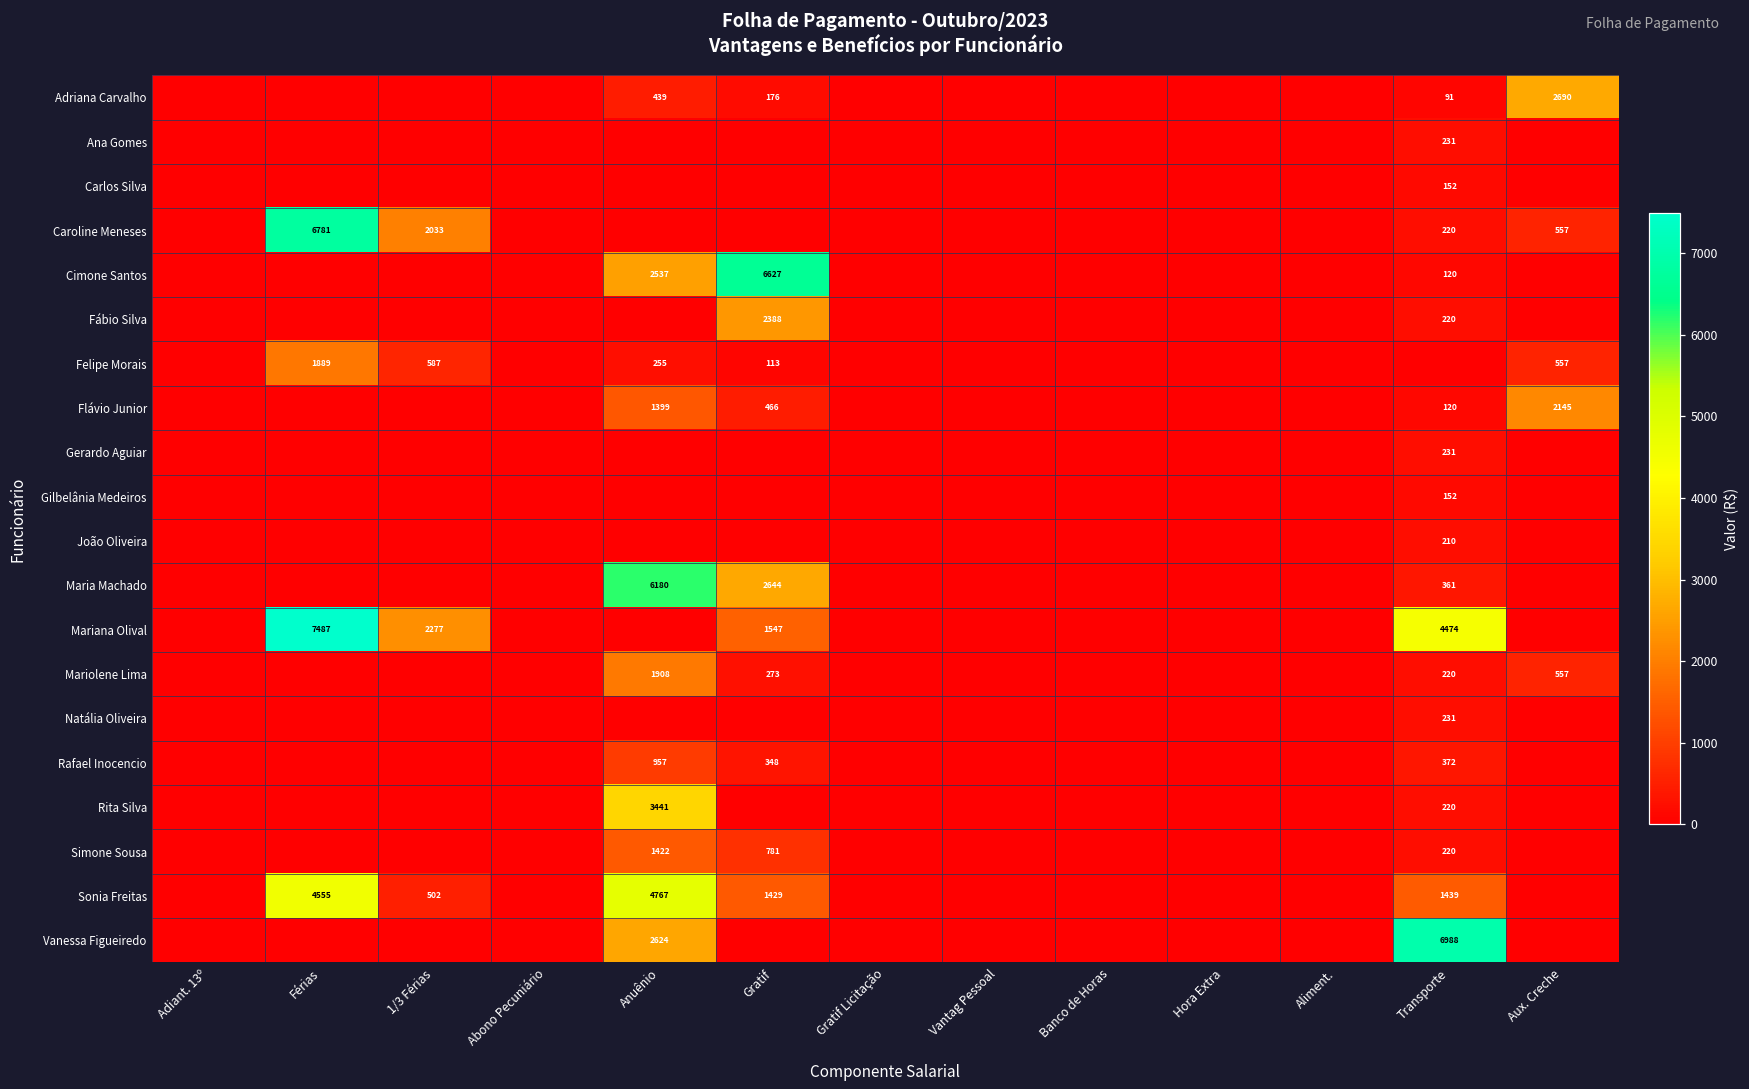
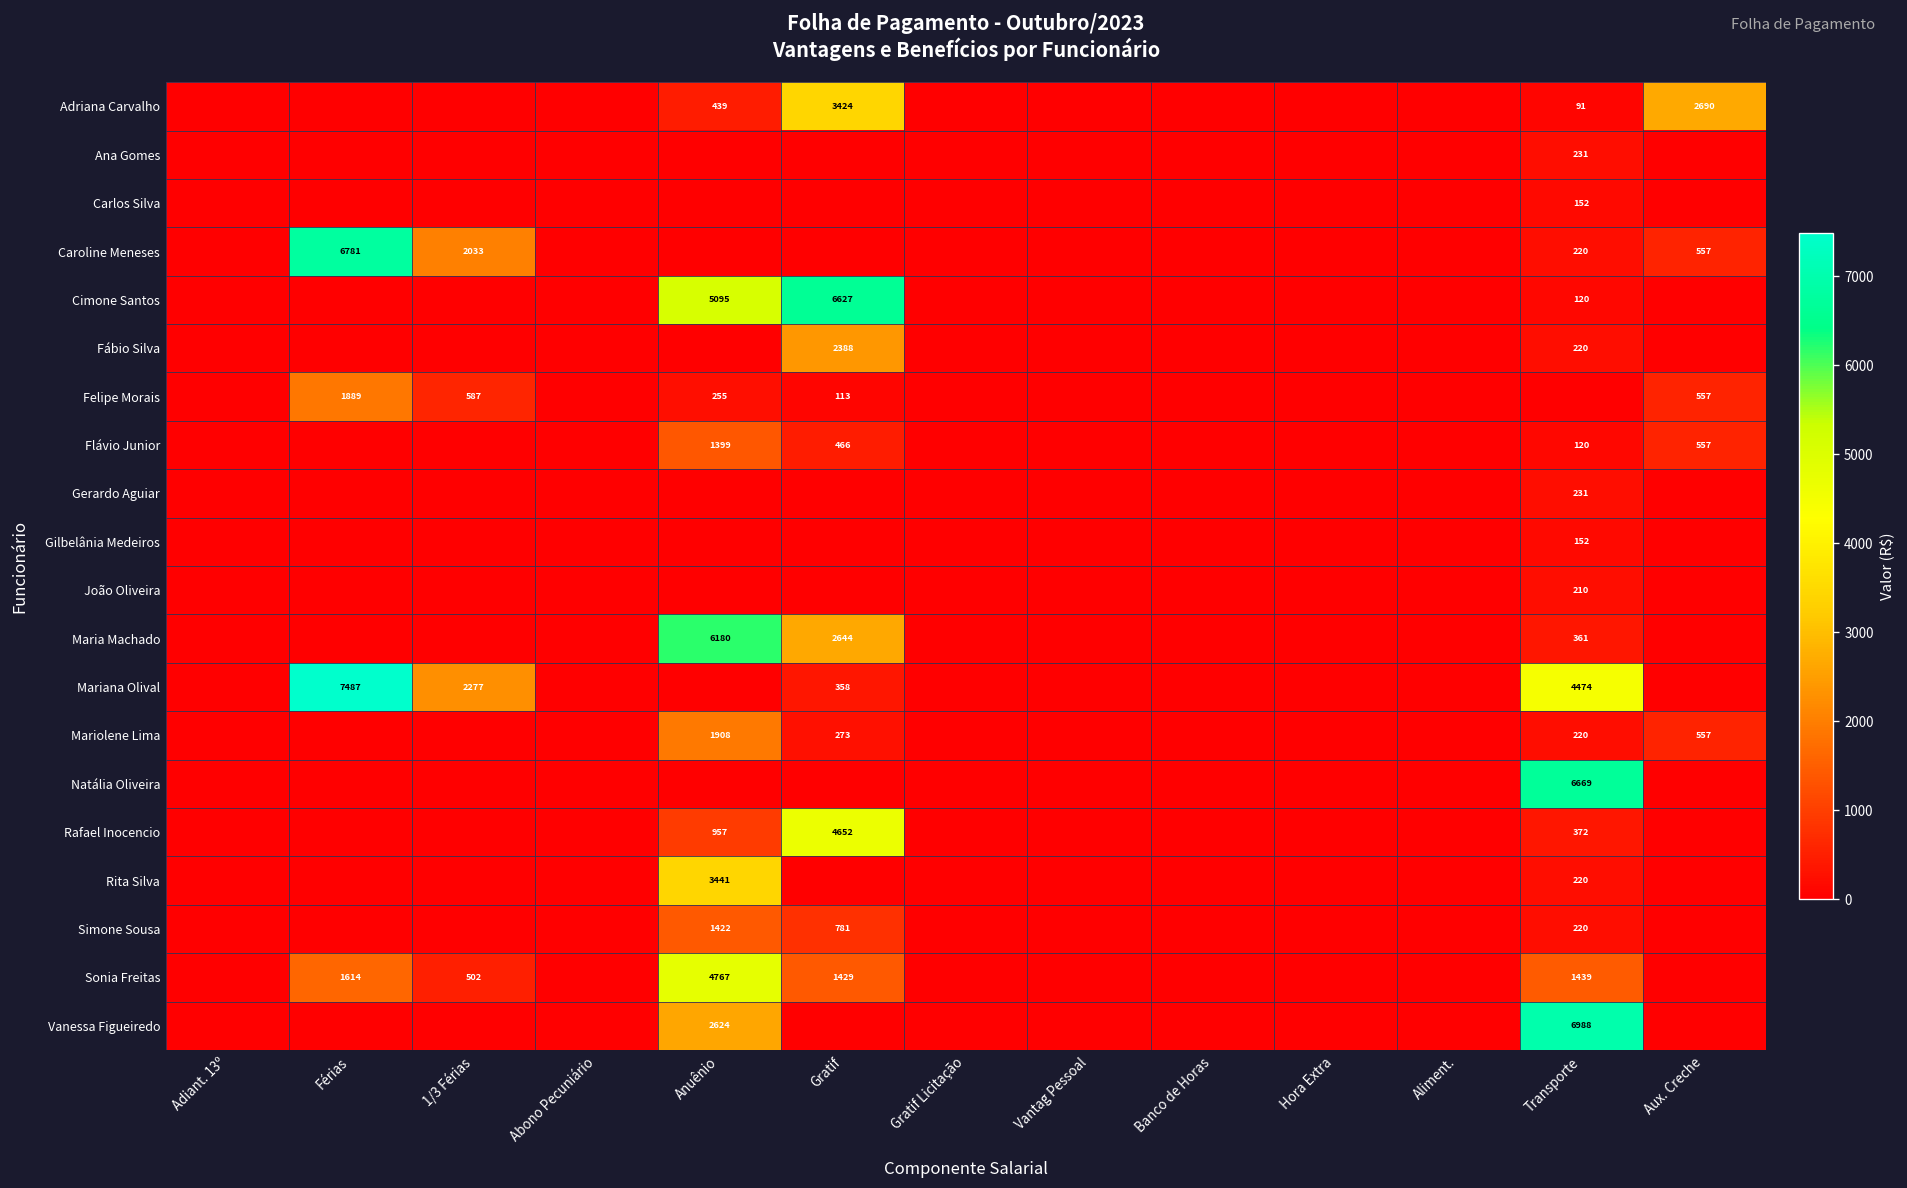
  {
    "Adriana Carvalho": {
      "Anuênio": 439,
-     "Gratif": 176,
+     "Gratif": 3424,
      "Transporte": 91,
      "Aux. Creche": 2690
    },
    "Ana Gomes": {
      "Transporte": 231
    },
    "Carlos Silva": {
      "Transporte": 152
    },
    "Caroline Meneses": {
      "Férias": 6781,
      "1/3 Férias": 2033,
      "Transporte": 220,
      "Aux. Creche": 557
    },
    "Cimone Santos": {
-     "Anuênio": 2537,
+     "Anuênio": 5095,
      "Gratif": 6627,
      "Transporte": 120
    },
    "Fábio Silva": {
      "Gratif": 2388,
      "Transporte": 220
    },
    "Felipe Morais": {
      "Férias": 1889,
      "1/3 Férias": 587,
      "Anuênio": 255,
      "Gratif": 113,
      "Aux. Creche": 557
    },
    "Flávio Junior": {
      "Anuênio": 1399,
      "Gratif": 466,
      "Transporte": 120,
-     "Aux. Creche": 2145
+     "Aux. Creche": 557
    },
    "Gerardo Aguiar": {
      "Transporte": 231
    },
    "Gilbelânia Medeiros": {
      "Transporte": 152
    },
    "João Oliveira": {
      "Transporte": 210
    },
    "Maria Machado": {
      "Anuênio": 6180,
      "Gratif": 2644,
      "Transporte": 361
    },
    "Mariana Olival": {
      "Férias": 7487,
      "1/3 Férias": 2277,
-     "Gratif": 1547,
+     "Gratif": 358,
      "Transporte": 4474
    },
    "Mariolene Lima": {
      "Anuênio": 1908,
      "Gratif": 273,
      "Transporte": 220,
      "Aux. Creche": 557
    },
    "Natália Oliveira": {
-     "Transporte": 231
+     "Transporte": 6669
    },
    "Rafael Inocencio": {
      "Anuênio": 957,
-     "Gratif": 348,
+     "Gratif": 4652,
      "Transporte": 372
    },
    "Rita Silva": {
      "Anuênio": 3441,
      "Transporte": 220
    },
    "Simone Sousa": {
      "Anuênio": 1422,
      "Gratif": 781,
      "Transporte": 220
    },
    "Sonia Freitas": {
-     "Férias": 4555,
+     "Férias": 1614,
      "1/3 Férias": 502,
      "Anuênio": 4767,
      "Gratif": 1429,
      "Transporte": 1439
    },
    "Vanessa Figueiredo": {
      "Anuênio": 2624,
      "Transporte": 6988
    }
  }
